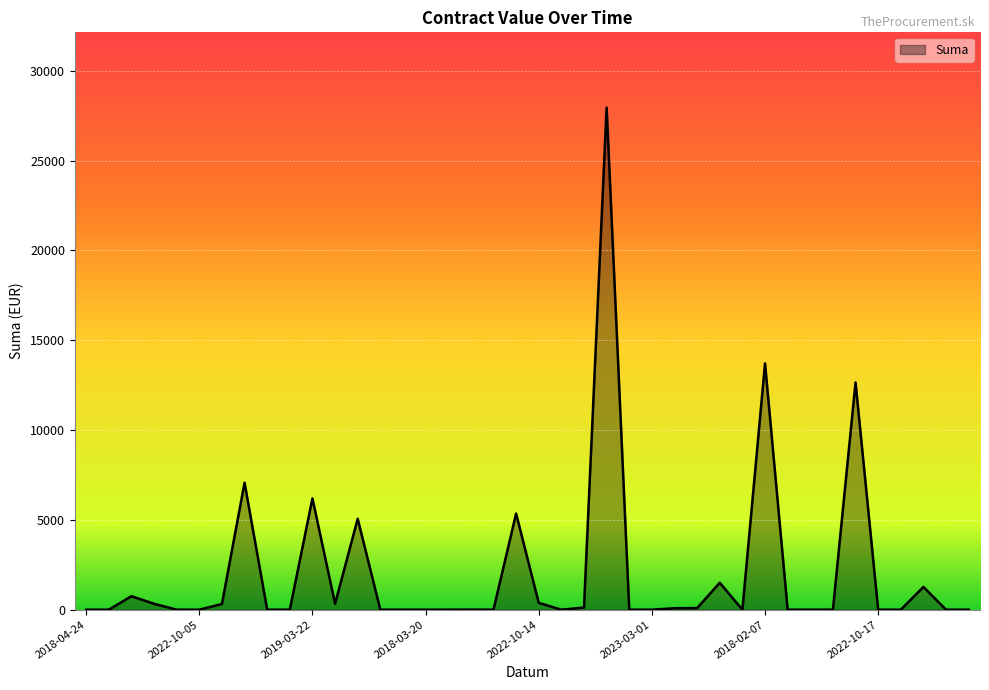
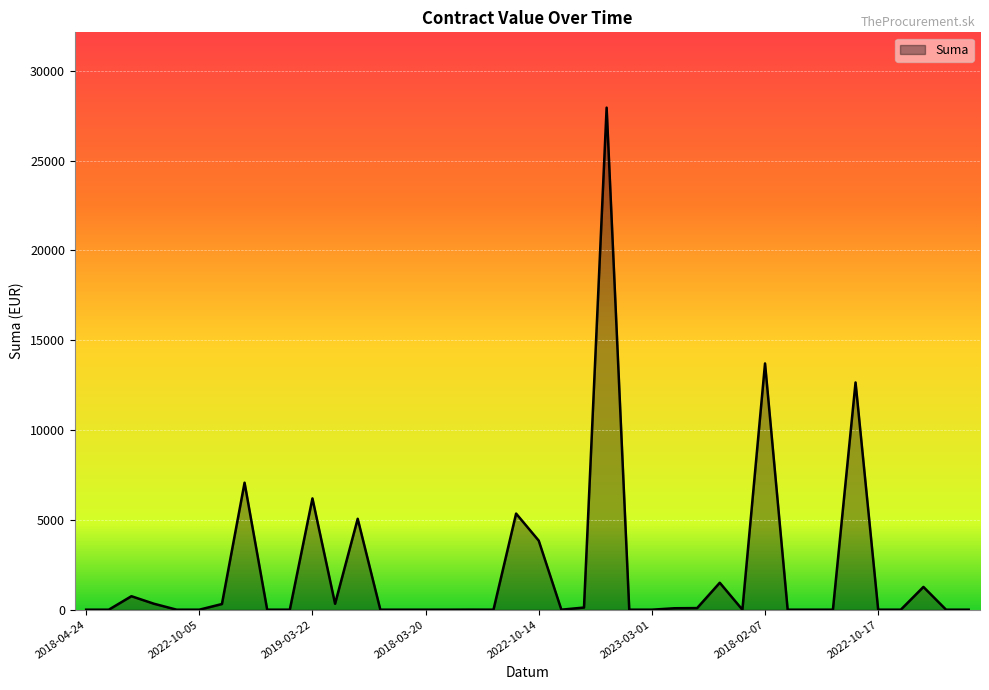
  {
    "2022-10-05": 0,
    "2019-03-22": 6200,
    "2018-03-20": 0,
-   "2022-10-14": 400,
+   "2022-10-14": 3800,
    "2018-02-07": 13700,
    "2022-10-17": 0
  }
